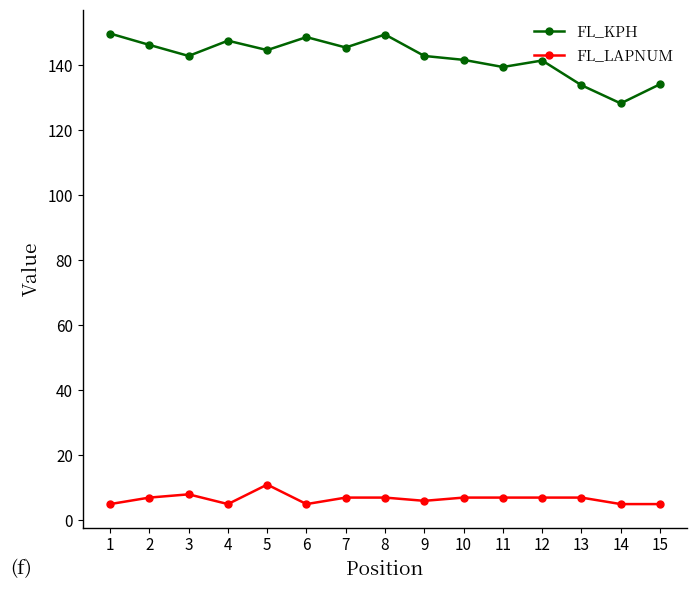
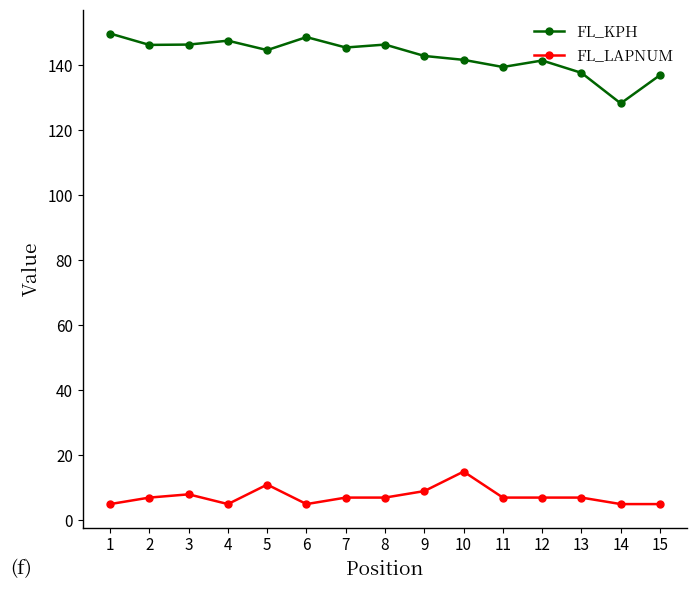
  {
    "FL_KPH": {
      "1": 150,
      "2": 146,
-     "3": 143,
+     "3": 146,
      "4": 148,
      "5": 145,
      "6": 149,
      "7": 146,
-     "8": 150,
+     "8": 146,
      "9": 143,
      "10": 142,
      "11": 140,
      "12": 142,
-     "13": 134,
+     "13": 138,
      "14": 128,
-     "15": 134
+     "15": 137
    },
    "FL_LAPNUM": {
      "1": 5,
      "2": 7,
      "3": 8,
      "4": 5,
      "5": 11,
      "6": 5,
      "7": 7,
      "8": 7,
-     "9": 6,
-     "10": 7,
+     "9": 9,
+     "10": 15,
      "11": 7,
      "12": 7,
      "13": 7,
      "14": 5,
      "15": 5
    }
  }
